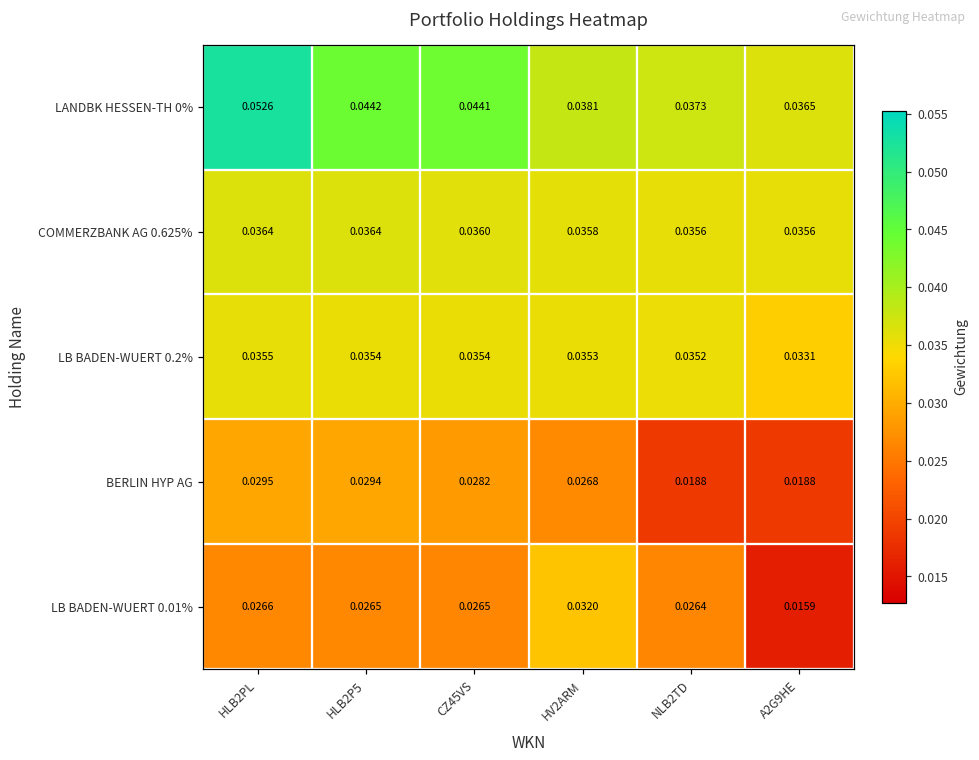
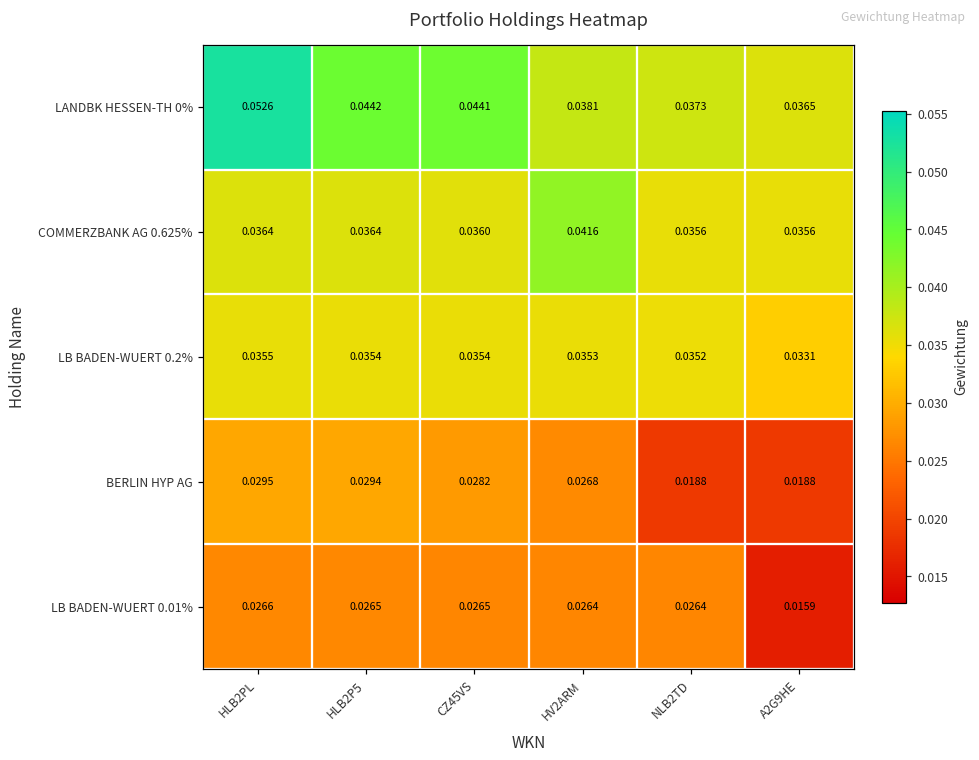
  {
    "LANDBK HESSEN-TH 0%": {
      "HLB2PL": 0.0526,
      "HLB2P5": 0.0442,
      "CZ45VS": 0.0441,
      "HV2ARM": 0.0381,
      "NLB2TD": 0.0373,
      "A2G9HE": 0.0365
    },
    "COMMERZBANK AG 0.625%": {
      "HLB2PL": 0.0364,
      "HLB2P5": 0.0364,
      "CZ45VS": 0.0360,
-     "HV2ARM": 0.0358,
+     "HV2ARM": 0.0416,
      "NLB2TD": 0.0356,
      "A2G9HE": 0.0356
    },
    "LB BADEN-WUERT 0.2%": {
      "HLB2PL": 0.0355,
      "HLB2P5": 0.0354,
      "CZ45VS": 0.0354,
      "HV2ARM": 0.0353,
      "NLB2TD": 0.0352,
      "A2G9HE": 0.0331
    },
    "BERLIN HYP AG": {
      "HLB2PL": 0.0295,
      "HLB2P5": 0.0294,
      "CZ45VS": 0.0282,
      "HV2ARM": 0.0268,
      "NLB2TD": 0.0188,
      "A2G9HE": 0.0188
    },
    "LB BADEN-WUERT 0.01%": {
      "HLB2PL": 0.0266,
      "HLB2P5": 0.0265,
      "CZ45VS": 0.0265,
-     "HV2ARM": 0.0320,
+     "HV2ARM": 0.0264,
      "NLB2TD": 0.0264,
      "A2G9HE": 0.0159
    }
  }
